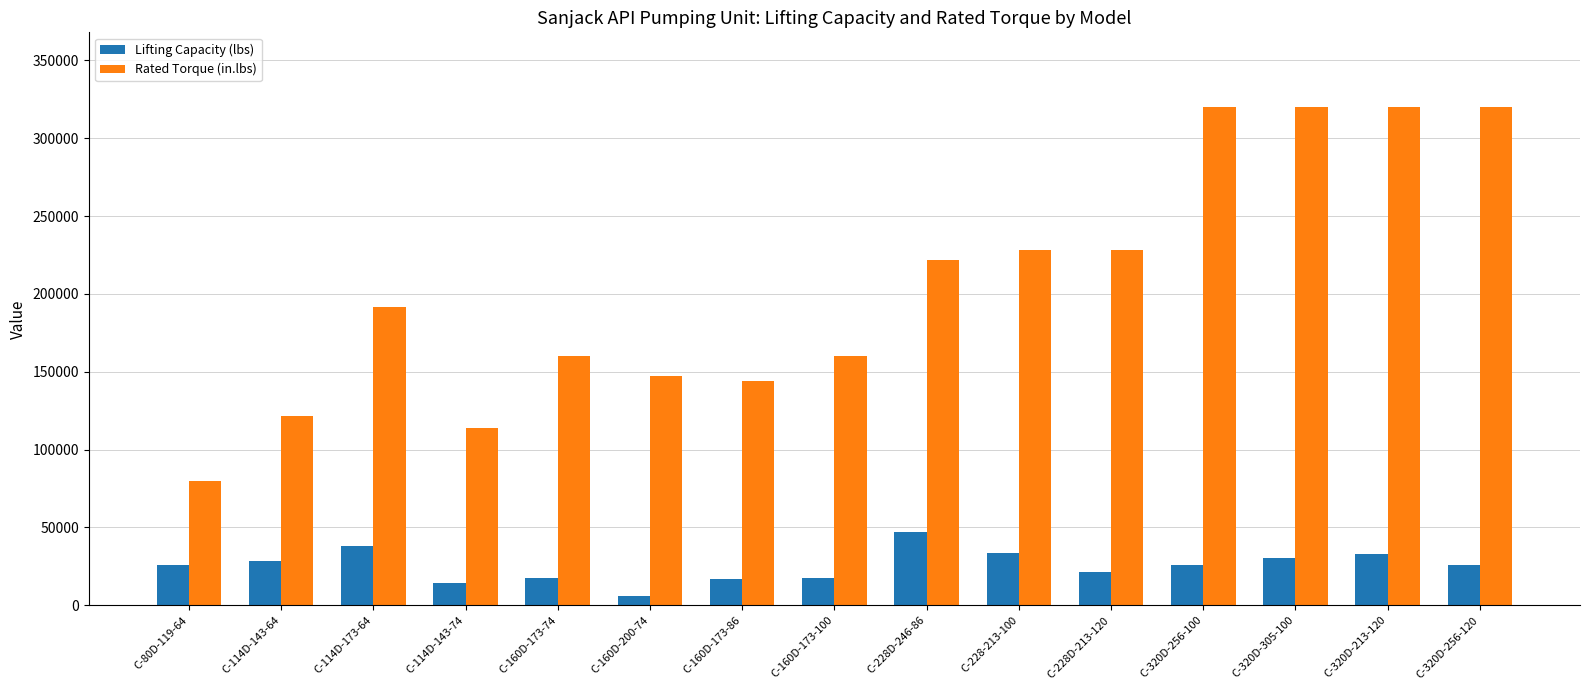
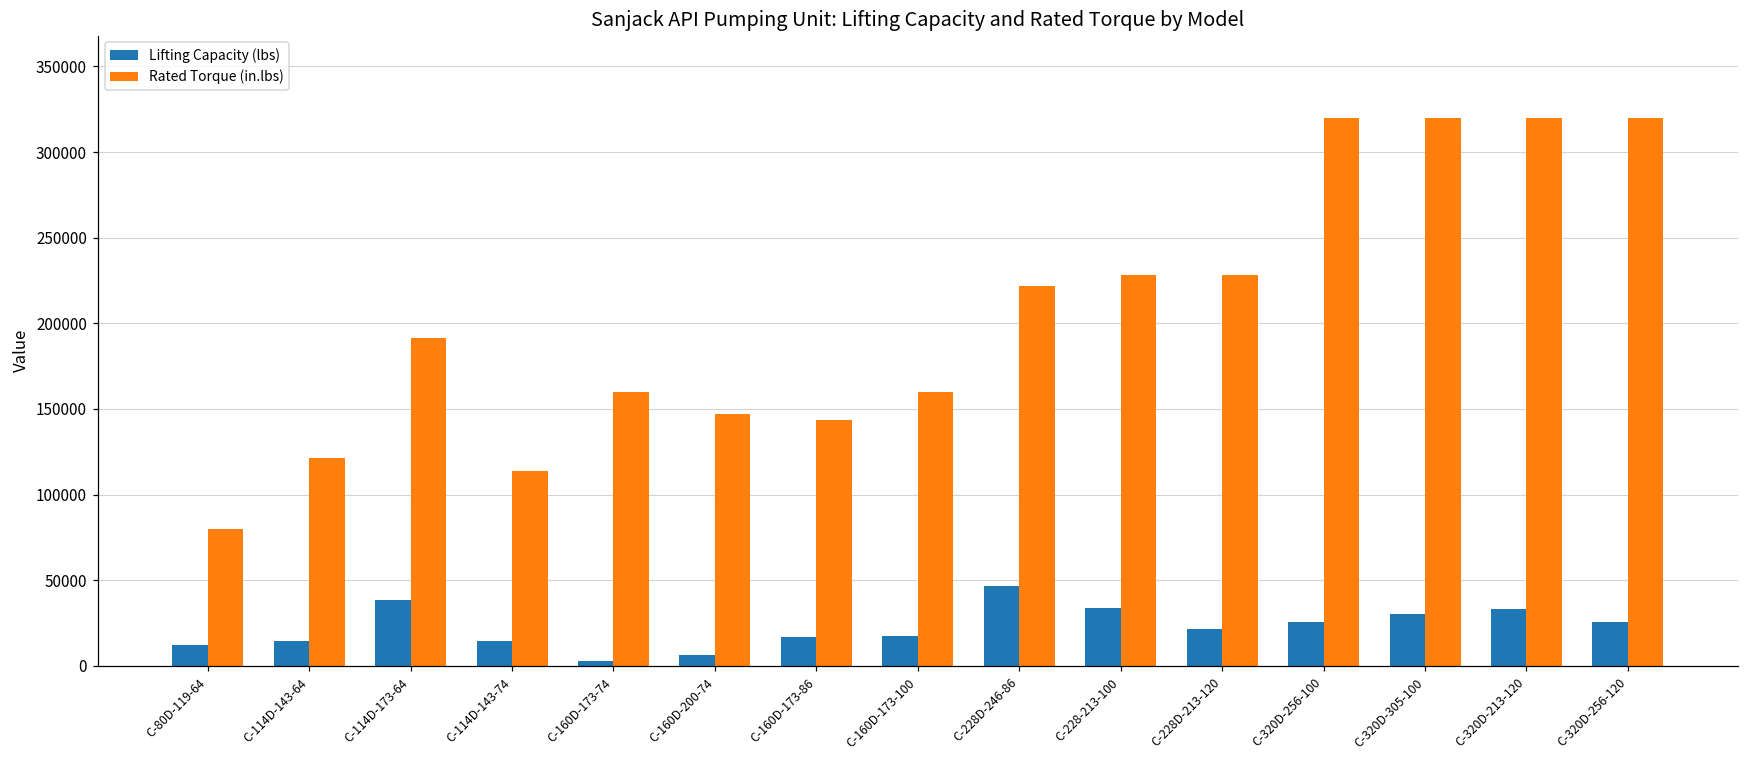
  {
    "Lifting Capacity (lbs)": {
-     "C-80D-119-64": 26000,
-     "C-114D-143-64": 28000,
+     "C-80D-119-64": 12000,
+     "C-114D-143-64": 14000,
      "C-114D-173-64": 38000,
      "C-114D-143-74": 14000,
-     "C-160D-173-74": 17000,
+     "C-160D-173-74": 3000,
      "C-160D-200-74": 6000,
      "C-160D-173-86": 17000,
      "C-160D-173-100": 17000,
      "C-228D-246-86": 47000,
      "C-228-213-100": 34000,
      "C-228D-213-120": 21000,
      "C-320D-256-100": 26000,
      "C-320D-305-100": 31000,
      "C-320D-213-120": 33000,
      "C-320D-256-120": 26000
    },
    "Rated Torque (in.lbs)": {
      "C-80D-119-64": 80000,
      "C-114D-143-64": 122000,
      "C-114D-173-64": 192000,
      "C-114D-143-74": 114000,
      "C-160D-173-74": 160000,
      "C-160D-200-74": 147000,
      "C-160D-173-86": 144000,
      "C-160D-173-100": 160000,
      "C-228D-246-86": 222000,
      "C-228-213-100": 228000,
      "C-228D-213-120": 228000,
      "C-320D-256-100": 320000,
      "C-320D-305-100": 320000,
      "C-320D-213-120": 320000,
      "C-320D-256-120": 320000
    }
  }
